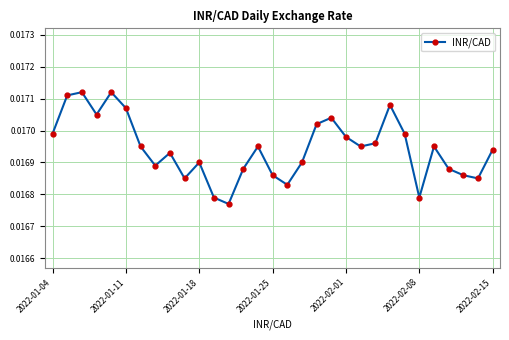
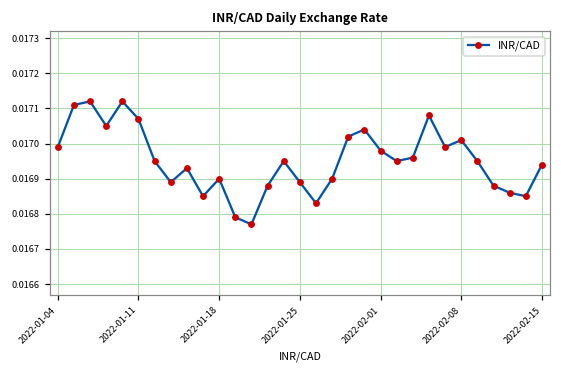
  {
    "2022-01-04": 0.01699,
    "2022-01-11": 0.01707,
    "2022-01-18": 0.01690,
-   "2022-01-25": 0.01686,
+   "2022-01-25": 0.01689,
    "2022-02-01": 0.01698,
-   "2022-02-08": 0.01679,
+   "2022-02-08": 0.01701,
    "2022-02-15": 0.01694
  }
